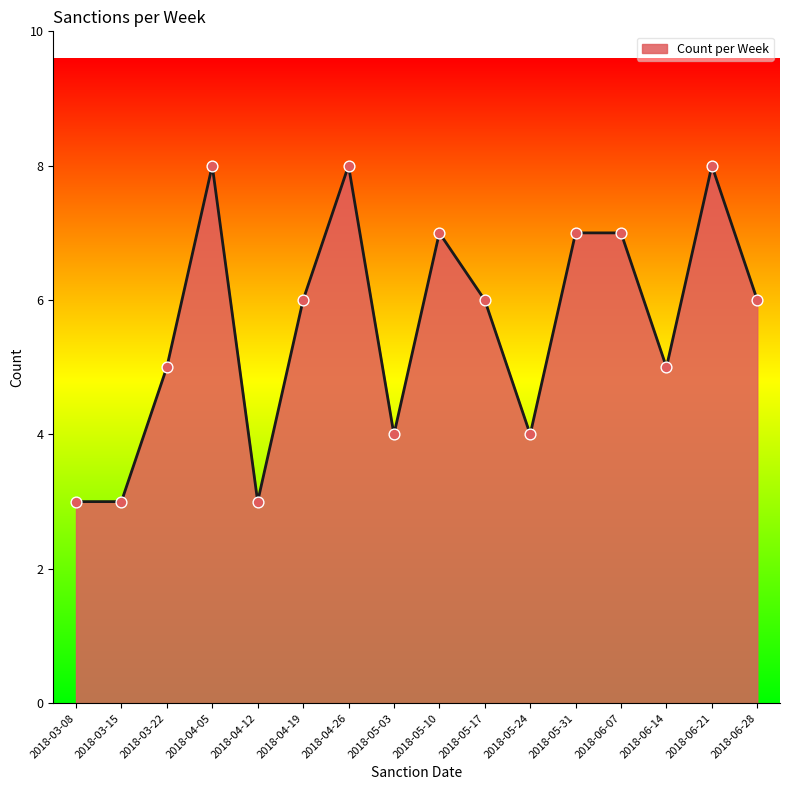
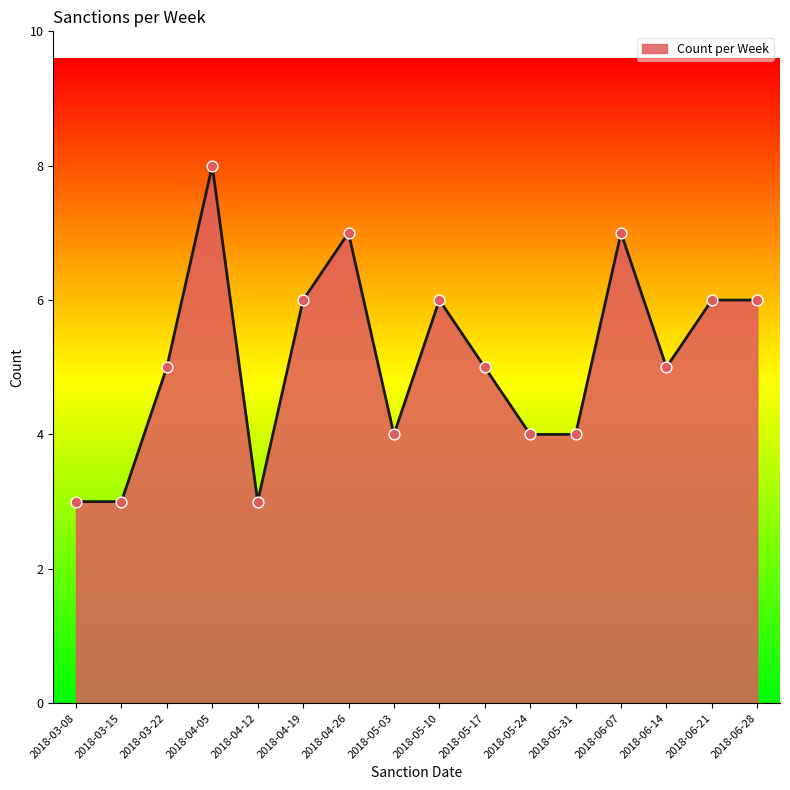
  {
    "2018-03-08": 3,
    "2018-03-15": 3,
    "2018-03-22": 5,
    "2018-04-05": 8,
    "2018-04-12": 3,
    "2018-04-19": 6,
-   "2018-04-26": 8,
+   "2018-04-26": 7,
    "2018-05-03": 4,
-   "2018-05-10": 7,
-   "2018-05-17": 6,
+   "2018-05-10": 6,
+   "2018-05-17": 5,
    "2018-05-24": 4,
-   "2018-05-31": 7,
+   "2018-05-31": 4,
    "2018-06-07": 7,
    "2018-06-14": 5,
-   "2018-06-21": 8,
+   "2018-06-21": 6,
    "2018-06-28": 6
  }
